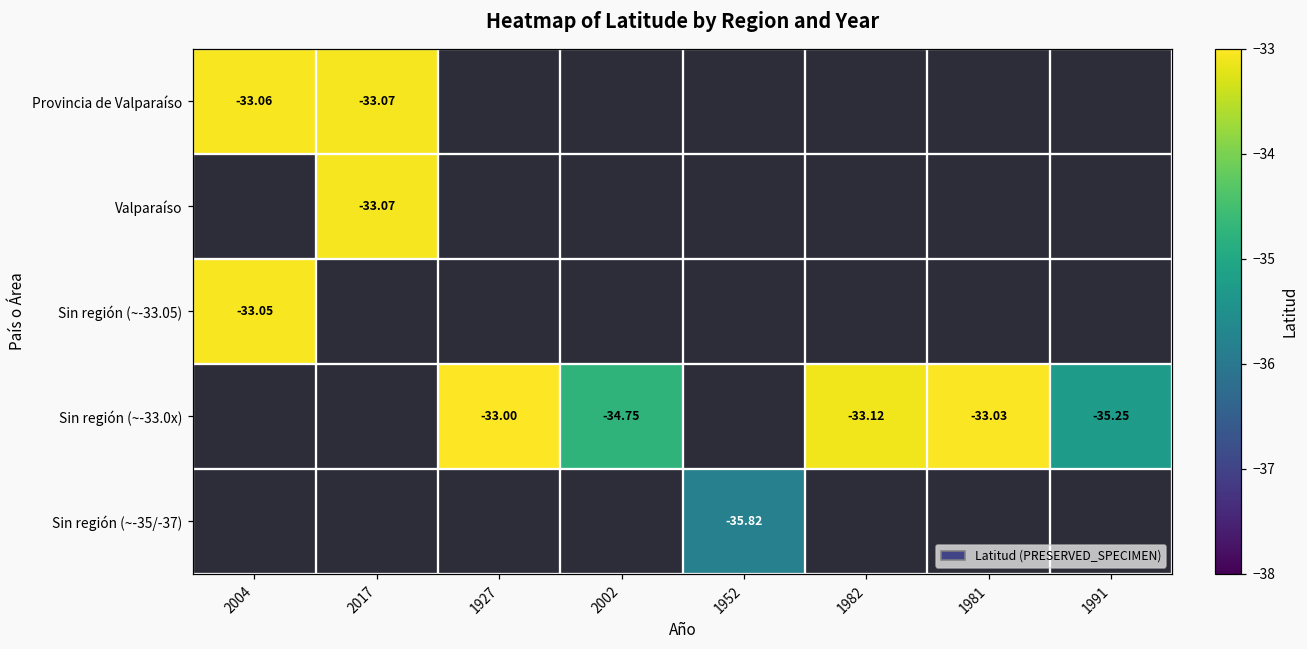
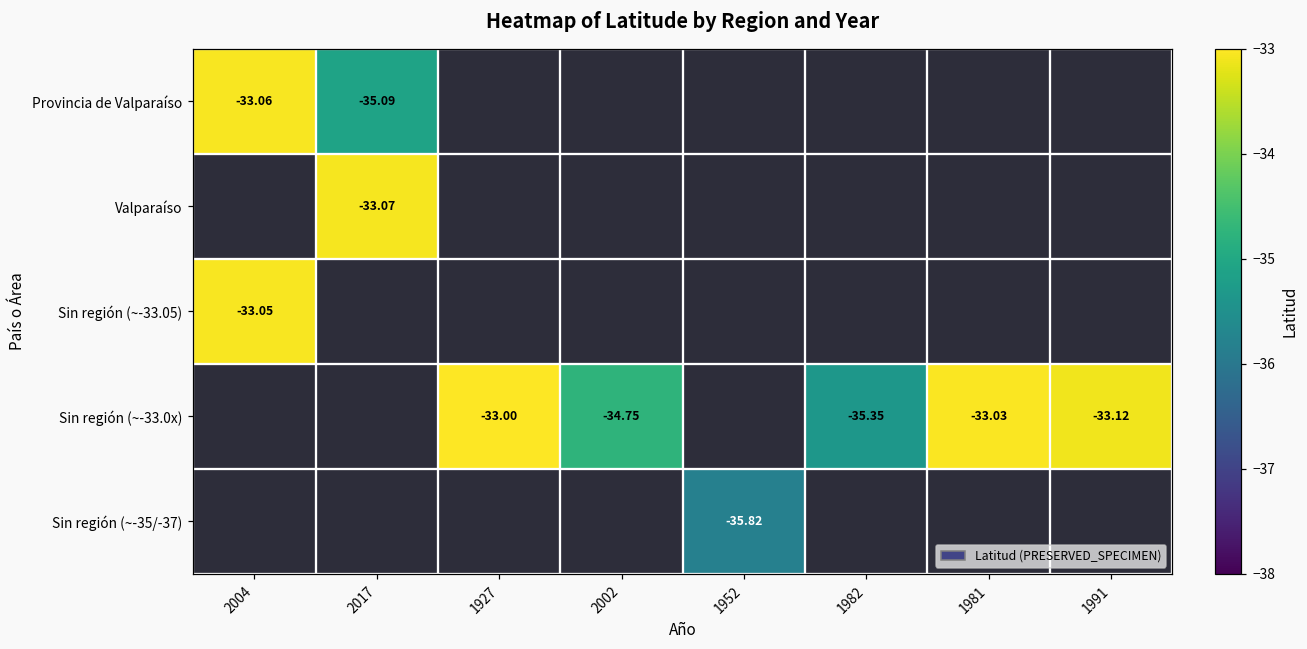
  {
    "Provincia de Valparaíso": {
      "2004": -33.06,
-     "2017": -33.07
+     "2017": -35.09
    },
    "Valparaíso": {
      "2017": -33.07
    },
    "Sin región (~-33.05)": {
      "2004": -33.05
    },
    "Sin región (~-33.0x)": {
      "1927": -33.00,
      "2002": -34.75,
-     "1982": -33.12,
+     "1982": -35.35,
      "1981": -33.03,
-     "1991": -35.25
+     "1991": -33.12
    },
    "Sin región (~-35/-37)": {
      "1952": -35.82
    }
  }
